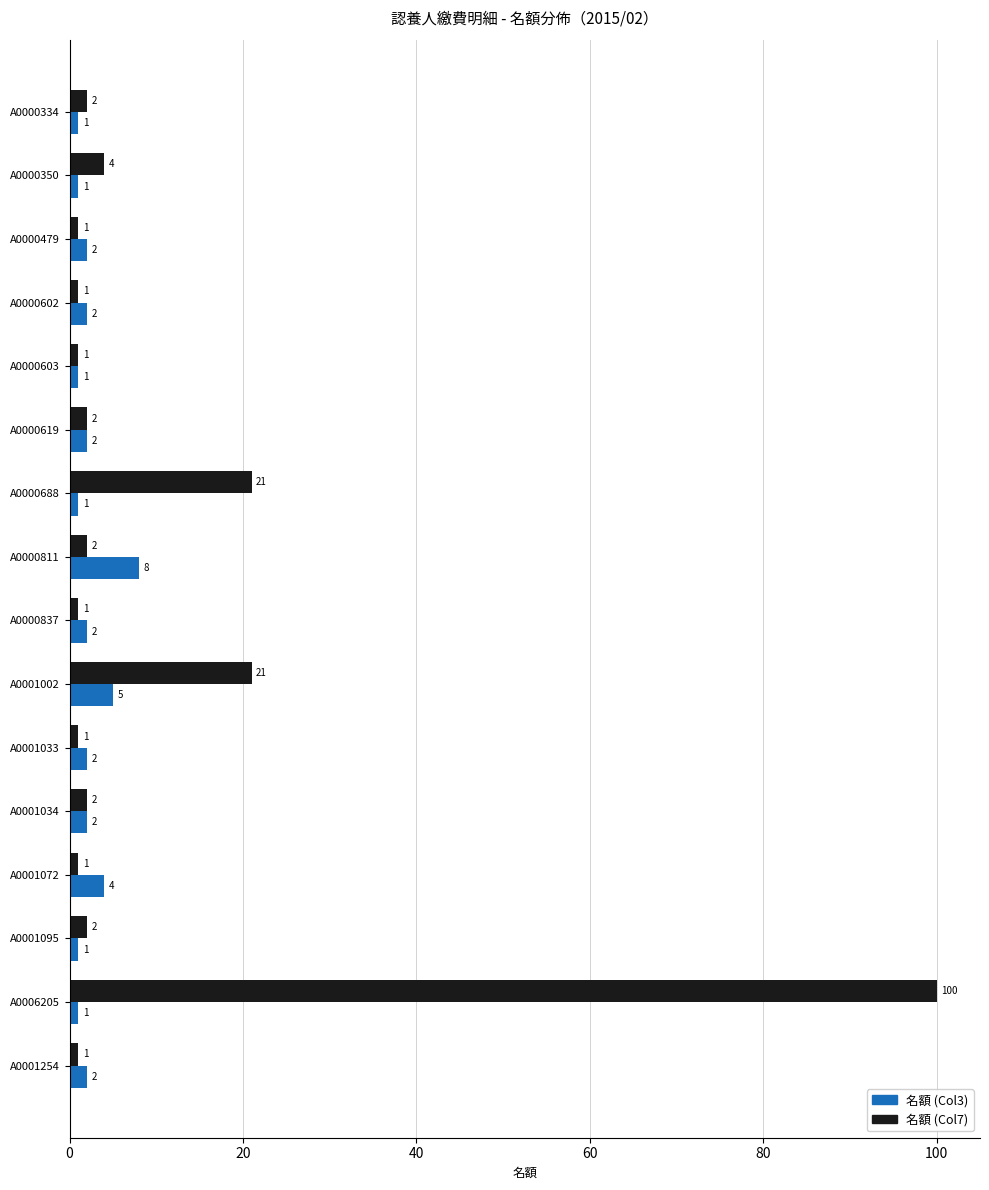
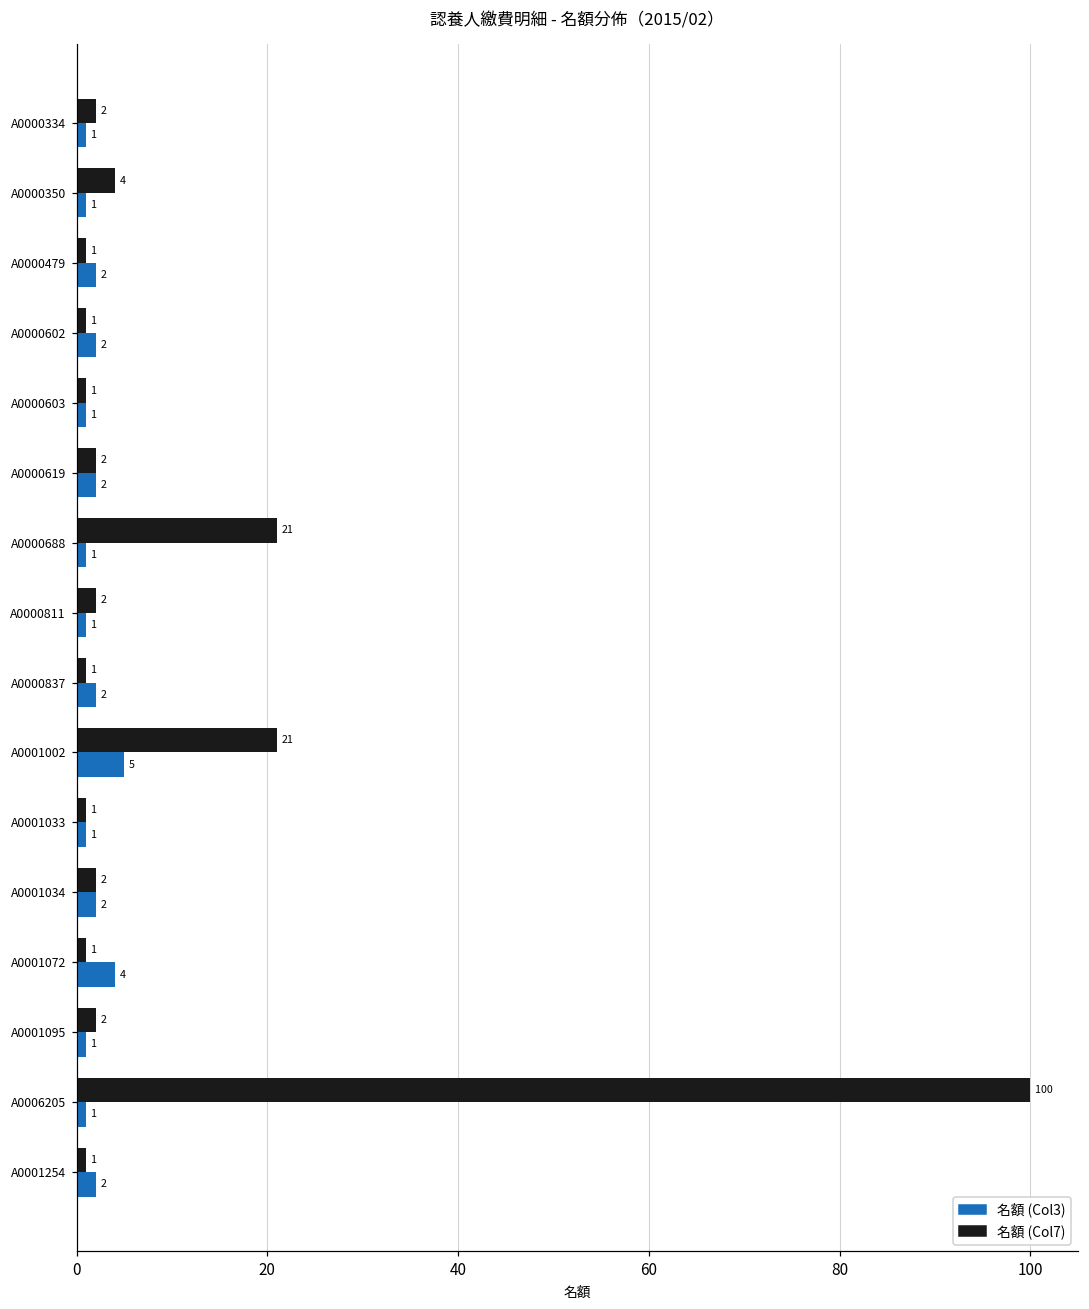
  {
    "名額 (Col3)": {
      "A0000334": 1,
      "A0000350": 1,
      "A0000479": 2,
      "A0000602": 2,
      "A0000603": 1,
      "A0000619": 2,
      "A0000688": 1,
-     "A0000811": 8,
+     "A0000811": 1,
      "A0000837": 2,
      "A0001002": 5,
-     "A0001033": 2,
+     "A0001033": 1,
      "A0001034": 2,
      "A0001072": 4,
      "A0001095": 1,
      "A0006205": 1,
      "A0001254": 2
    },
    "名額 (Col7)": {
      "A0000334": 2,
      "A0000350": 4,
      "A0000479": 1,
      "A0000602": 1,
      "A0000603": 1,
      "A0000619": 2,
      "A0000688": 21,
      "A0000811": 2,
      "A0000837": 1,
      "A0001002": 21,
      "A0001033": 1,
      "A0001034": 2,
      "A0001072": 1,
      "A0001095": 2,
      "A0006205": 100,
      "A0001254": 1
    }
  }
